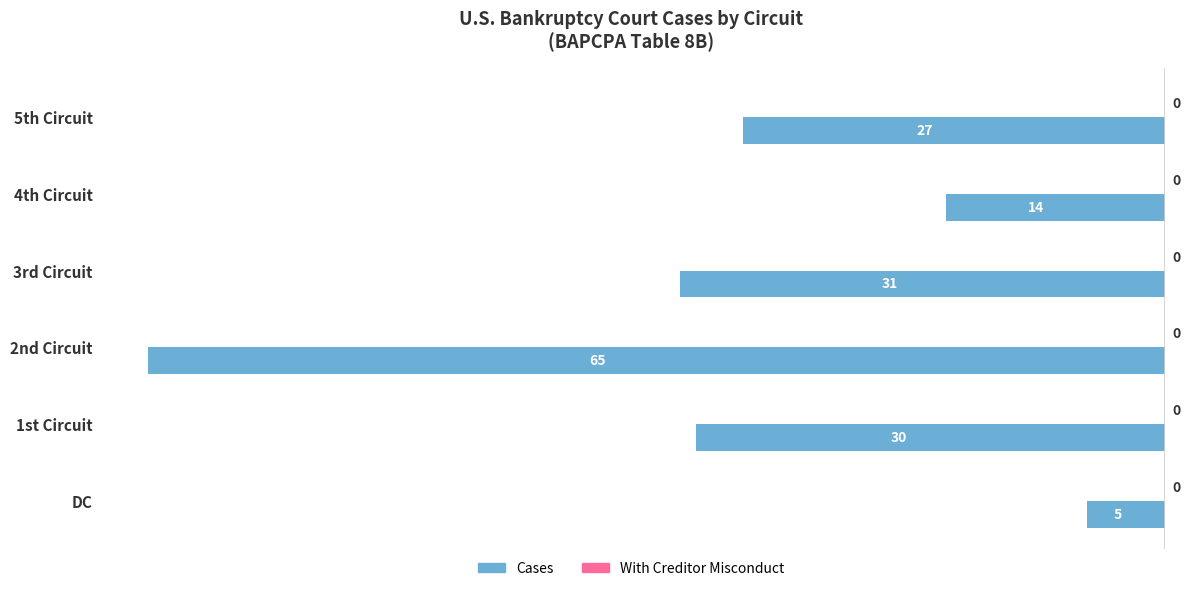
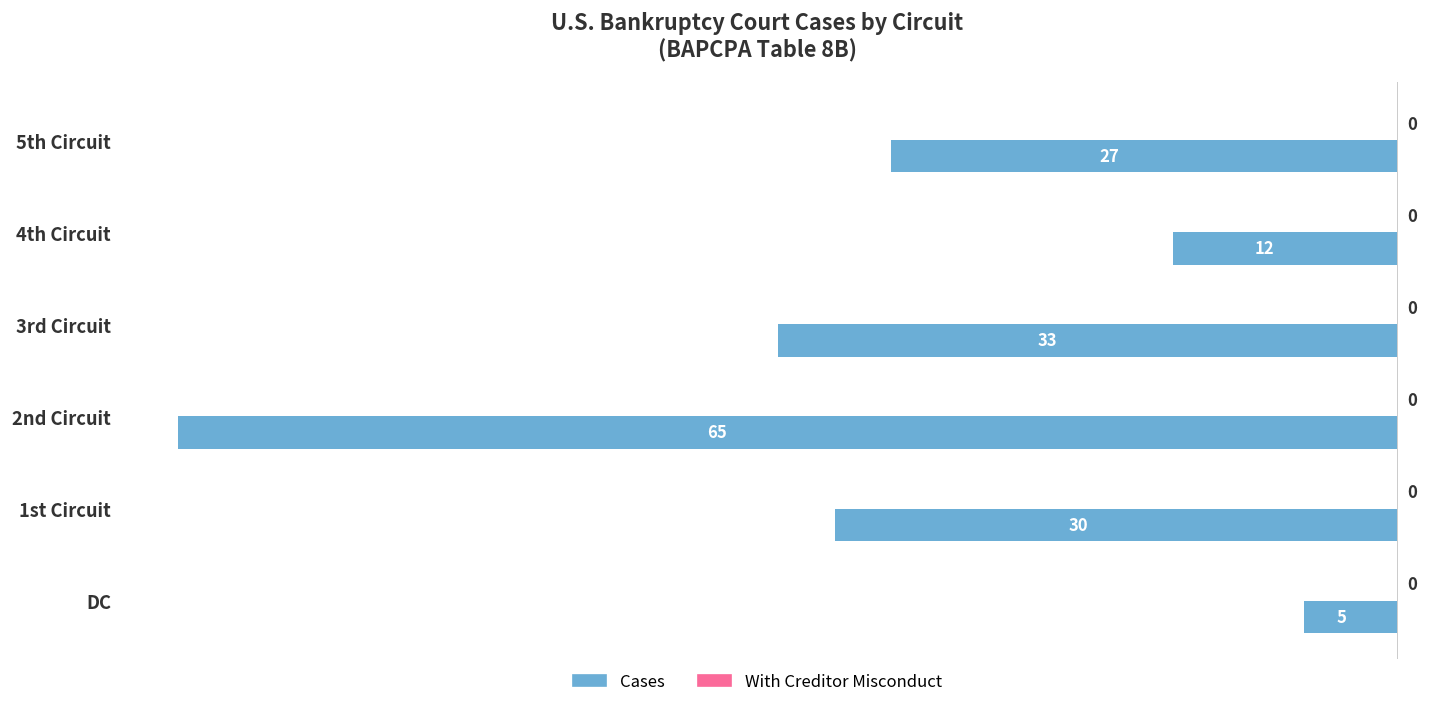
  {
    "Cases": {
-     "4th Circuit": 14,
-     "3rd Circuit": 31
+     "4th Circuit": 12,
+     "3rd Circuit": 33
    },
    "With Creditor Misconduct": {
      "5th Circuit": 0,
      "4th Circuit": 0,
      "3rd Circuit": 0,
      "2nd Circuit": 0,
      "1st Circuit": 0,
      "DC": 0
    }
  }
